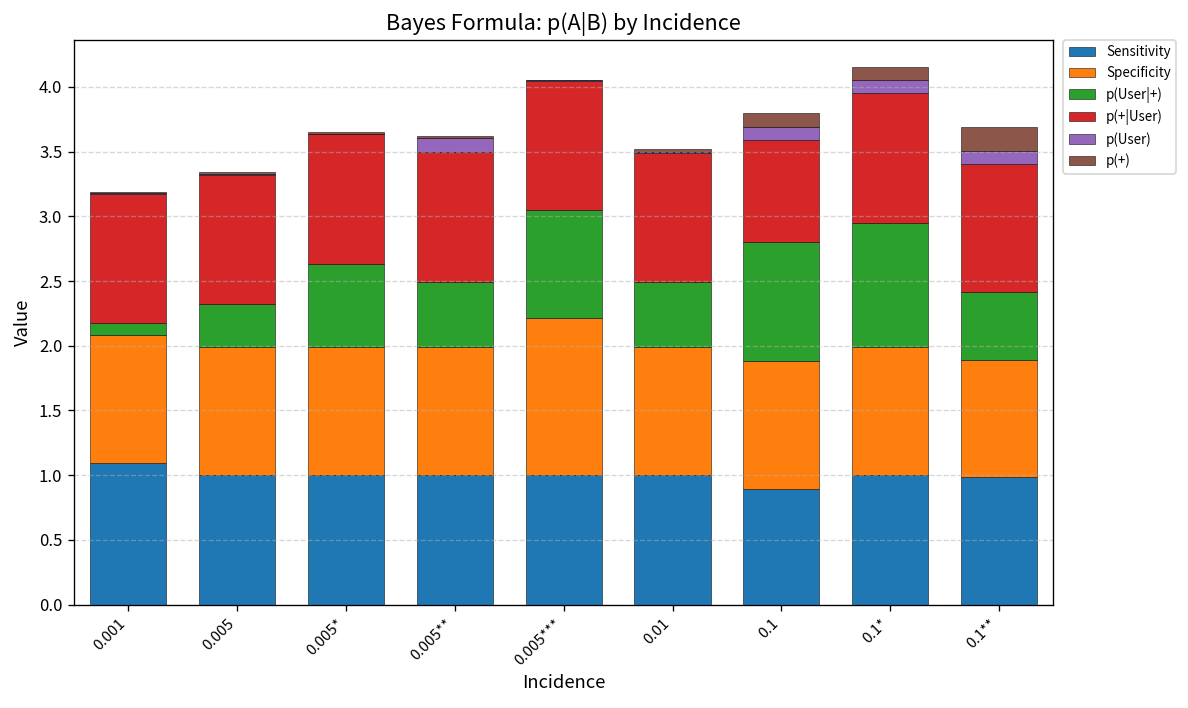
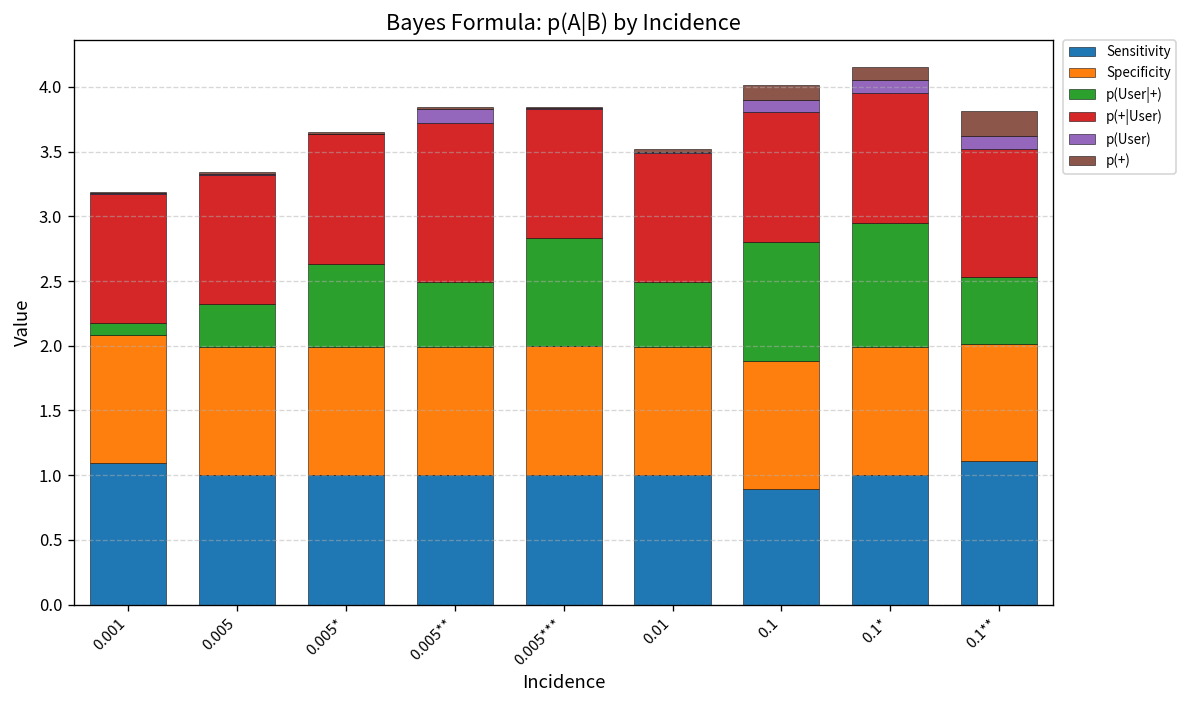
  {
    "Sensitivity": {
      "0.001": 1.10,
      "0.005": 1.00,
      "0.005*": 1.00,
      "0.005**": 1.00,
      "0.005***": 1.00,
      "0.01": 1.00,
      "0.1": 0.90,
      "0.1*": 1.00,
-     "0.1**": 0.99
+     "0.1**": 1.11
    },
    "Specificity": {
      "0.001": 0.99,
      "0.005": 0.99,
      "0.005*": 0.99,
      "0.005**": 1.00,
-     "0.005***": 1.21,
+     "0.005***": 1.00,
      "0.01": 0.99,
      "0.1": 0.99,
      "0.1*": 1.00,
      "0.1**": 0.90
    },
    "p(User|+)": {
      "0.001": 0.09,
      "0.005": 0.33,
      "0.005*": 0.64,
      "0.005**": 0.50,
      "0.005***": 0.83,
      "0.01": 0.50,
      "0.1": 0.92,
      "0.1*": 0.96,
      "0.1**": 0.52
    },
    "p(+|User)": {
      "0.001": 1.00,
      "0.005": 1.00,
      "0.005*": 1.00,
-     "0.005**": 1.00,
+     "0.005**": 1.22,
      "0.005***": 1.00,
      "0.01": 1.00,
-     "0.1": 0.79,
+     "0.1": 1.00,
      "0.1*": 1.00,
      "0.1**": 0.99
    },
    "p(User)": {
      "0.005**": 0.11,
      "0.1": 0.10,
      "0.1*": 0.10,
      "0.1**": 0.10
    },
    "p(+)": {
      "0.1": 0.11,
      "0.1*": 0.10,
      "0.1**": 0.19
    }
  }
